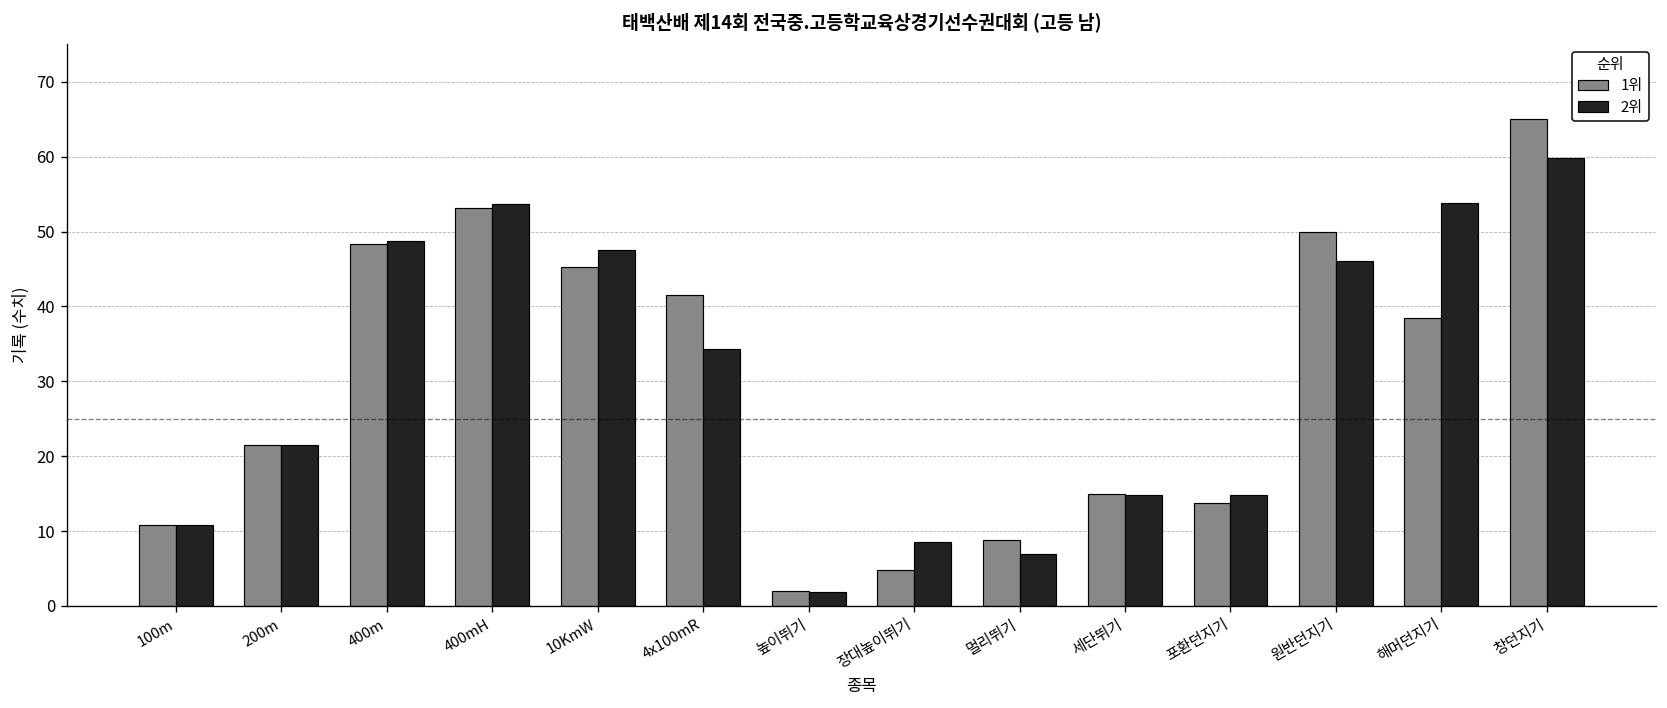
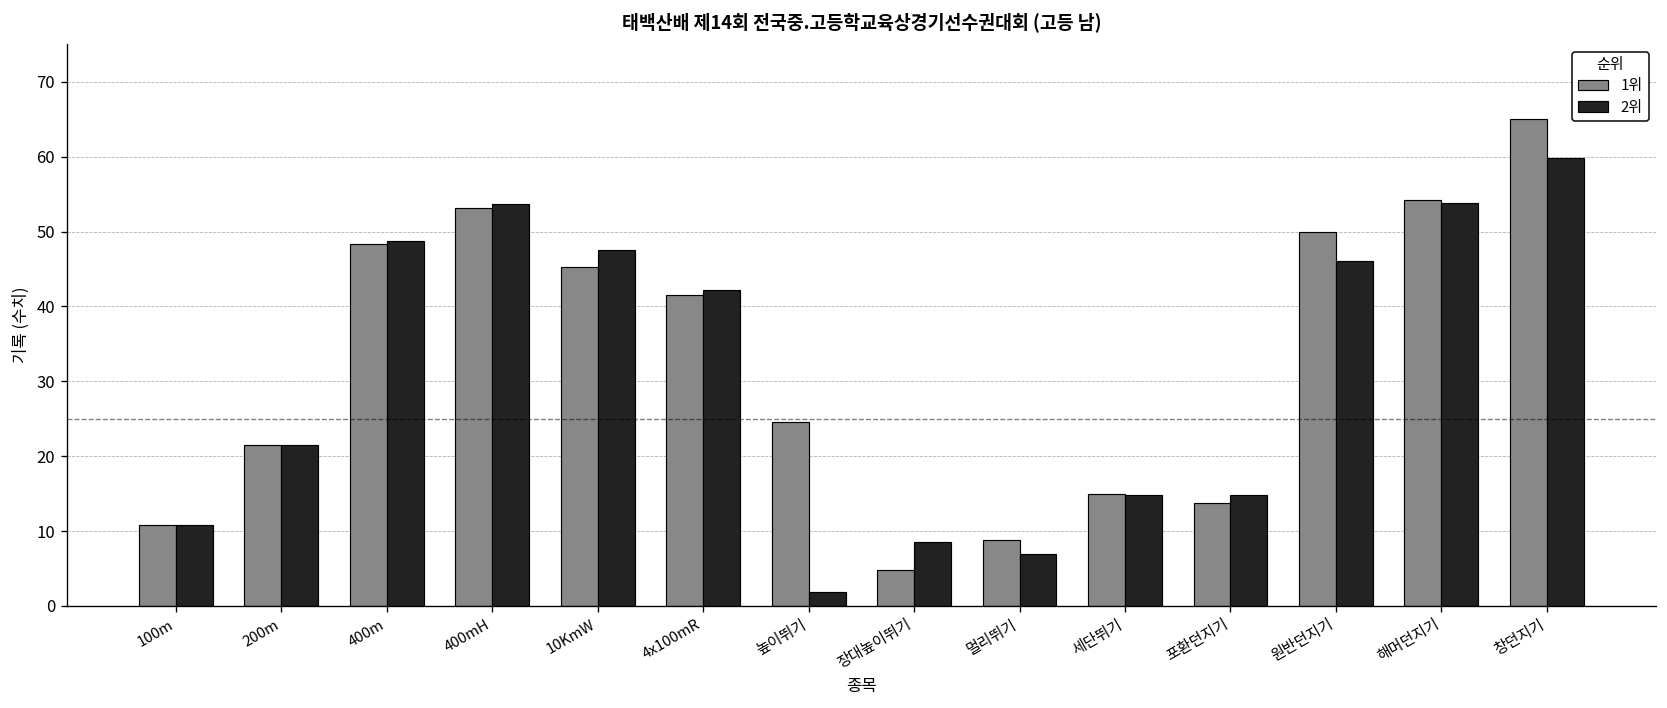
  {
    "1위": {
      "100m": 11,
      "200m": 21,
      "400m": 48,
      "400mH": 53,
      "10KmW": 45,
      "4x100mR": 41,
-     "높이뛰기": 2,
+     "높이뛰기": 25,
      "장대높이뛰기": 5,
      "멀리뛰기": 9,
      "세단뛰기": 15,
      "포환던지기": 14,
      "원반던지기": 50,
-     "해머던지기": 38,
+     "해머던지기": 54,
      "창던지기": 65
    },
    "2위": {
      "100m": 11,
      "200m": 22,
      "400m": 49,
      "400mH": 54,
      "10KmW": 48,
-     "4x100mR": 34,
+     "4x100mR": 42,
      "높이뛰기": 2,
      "장대높이뛰기": 9,
      "멀리뛰기": 7,
      "세단뛰기": 15,
      "포환던지기": 15,
      "원반던지기": 46,
      "해머던지기": 54,
      "창던지기": 60
    }
  }
